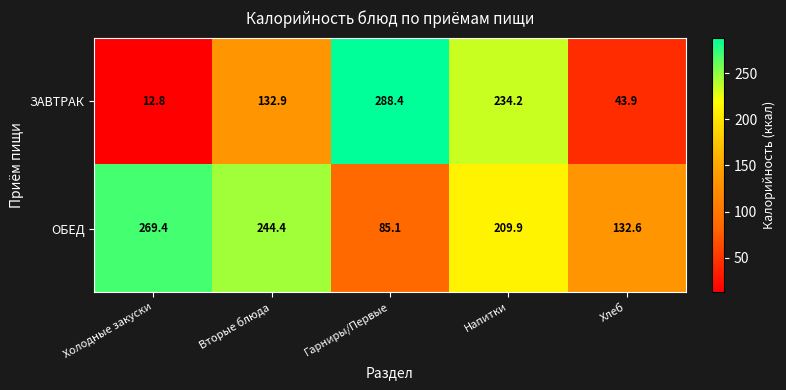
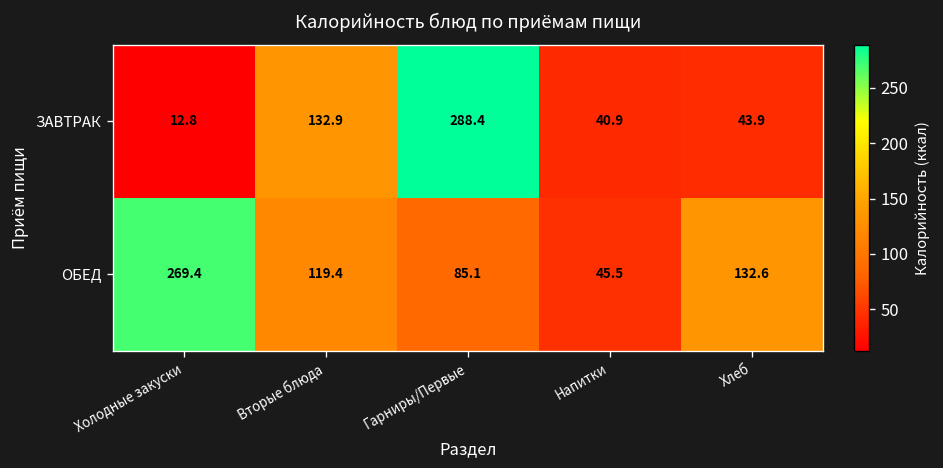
  {
    "ЗАВТРАК": {
      "Холодные закуски": 12.8,
      "Вторые блюда": 132.9,
      "Гарниры/Первые": 288.4,
-     "Напитки": 234.2,
+     "Напитки": 40.9,
      "Хлеб": 43.9
    },
    "ОБЕД": {
      "Холодные закуски": 269.4,
-     "Вторые блюда": 244.4,
+     "Вторые блюда": 119.4,
      "Гарниры/Первые": 85.1,
-     "Напитки": 209.9,
+     "Напитки": 45.5,
      "Хлеб": 132.6
    }
  }
